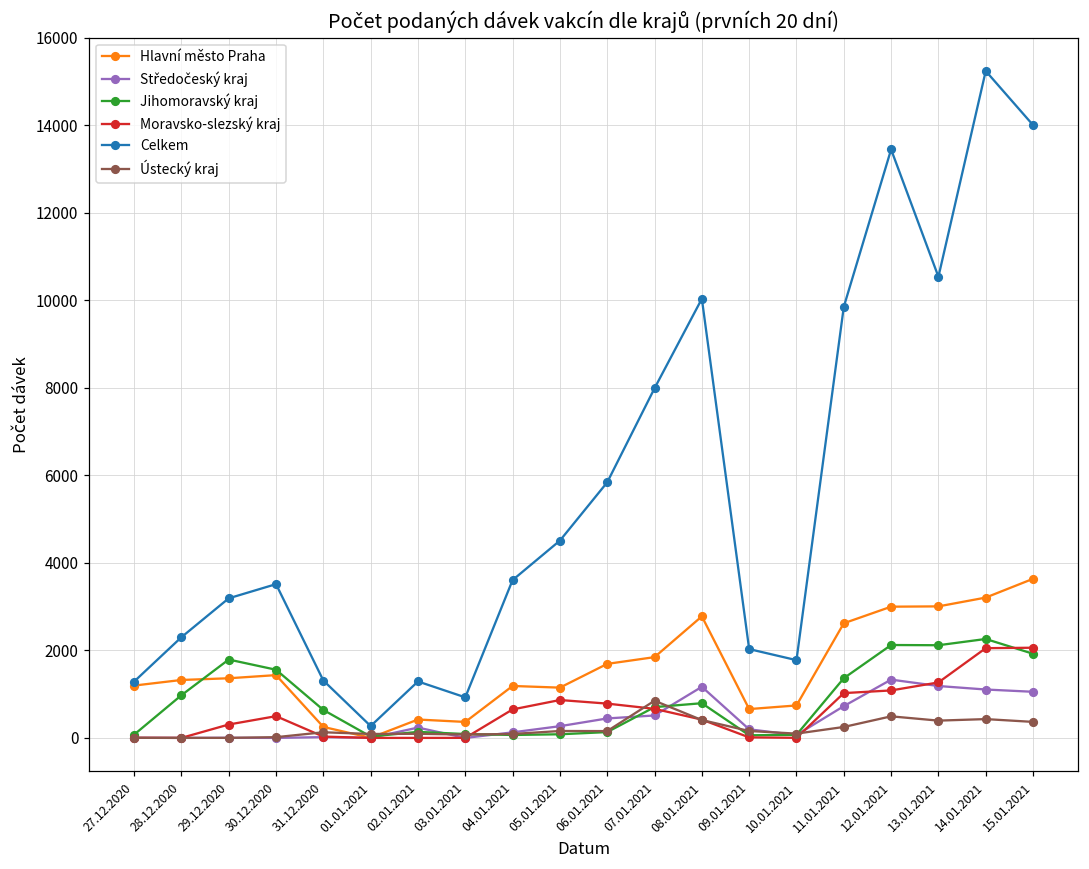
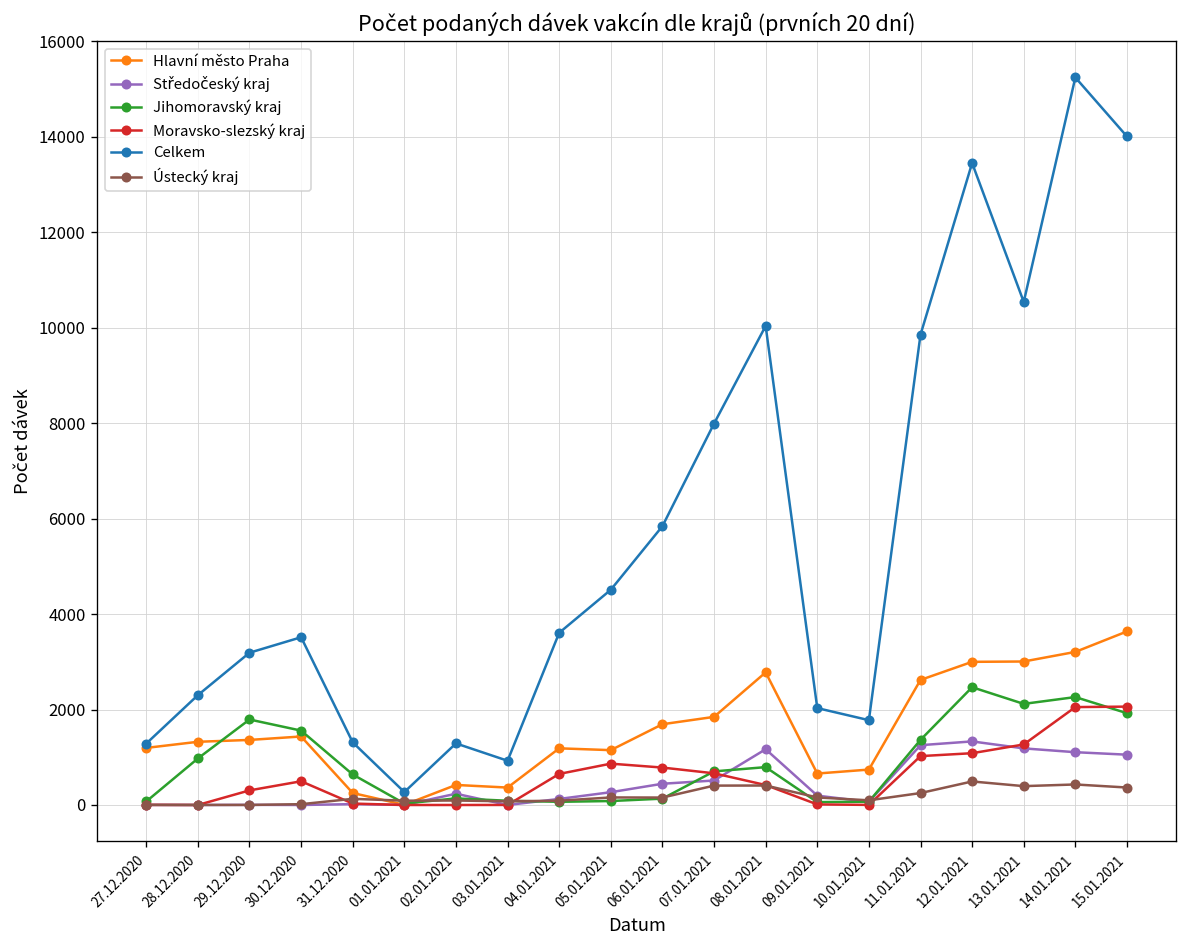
  {
    "Hlavní město Praha": {
      "27.12.2020": 1200,
      "28.12.2020": 1300,
      "29.12.2020": 1400,
      "30.12.2020": 1400,
      "31.12.2020": 300,
      "02.01.2021": 400,
      "03.01.2021": 400,
      "04.01.2021": 1200,
      "05.01.2021": 1100,
      "06.01.2021": 1700,
      "07.01.2021": 1800,
      "08.01.2021": 2800,
      "09.01.2021": 700,
      "10.01.2021": 700,
      "11.01.2021": 2600,
      "12.01.2021": 3000,
      "13.01.2021": 3000,
      "14.01.2021": 3200,
      "15.01.2021": 3600
    },
    "Středočeský kraj": {
      "02.01.2021": 200,
      "05.01.2021": 300,
      "06.01.2021": 400,
      "07.01.2021": 500,
      "08.01.2021": 1200,
-     "11.01.2021": 700,
+     "11.01.2021": 1300,
      "12.01.2021": 1300,
      "13.01.2021": 1200,
      "14.01.2021": 1100,
      "15.01.2021": 1100
    },
    "Jihomoravský kraj": {
      "27.12.2020": 100,
      "28.12.2020": 1000,
      "29.12.2020": 1800,
      "30.12.2020": 1600,
      "31.12.2020": 600,
      "05.01.2021": 100,
      "08.01.2021": 800,
      "11.01.2021": 1400,
-     "12.01.2021": 2100,
+     "12.01.2021": 2500,
      "13.01.2021": 2100,
      "14.01.2021": 2300,
      "15.01.2021": 1900
    },
    "Moravsko-slezský kraj": {
      "29.12.2020": 300,
      "30.12.2020": 500,
      "02.01.2021": 0,
      "04.01.2021": 700,
      "05.01.2021": 900,
      "06.01.2021": 800,
      "11.01.2021": 1000,
      "12.01.2021": 1100,
      "13.01.2021": 1300,
      "14.01.2021": 2100,
      "15.01.2021": 2100
    },
    "Celkem": {
      "27.12.2020": 1300,
      "28.12.2020": 2300,
      "29.12.2020": 3200,
      "30.12.2020": 3500,
      "31.12.2020": 1300,
      "01.01.2021": 300,
      "02.01.2021": 1300,
      "03.01.2021": 900,
      "04.01.2021": 3600,
      "05.01.2021": 4500,
      "06.01.2021": 5800,
      "07.01.2021": 8000,
      "08.01.2021": 10000,
      "09.01.2021": 2000,
      "10.01.2021": 1800,
      "11.01.2021": 9900,
      "12.01.2021": 13400,
      "13.01.2021": 10500,
      "14.01.2021": 15200,
      "15.01.2021": 14000
    },
    "Ústecký kraj": {
      "31.12.2020": 100,
      "05.01.2021": 200,
-     "07.01.2021": 900,
+     "07.01.2021": 400,
      "11.01.2021": 300,
      "12.01.2021": 500,
      "13.01.2021": 400,
      "14.01.2021": 400,
      "15.01.2021": 400
    }
  }
